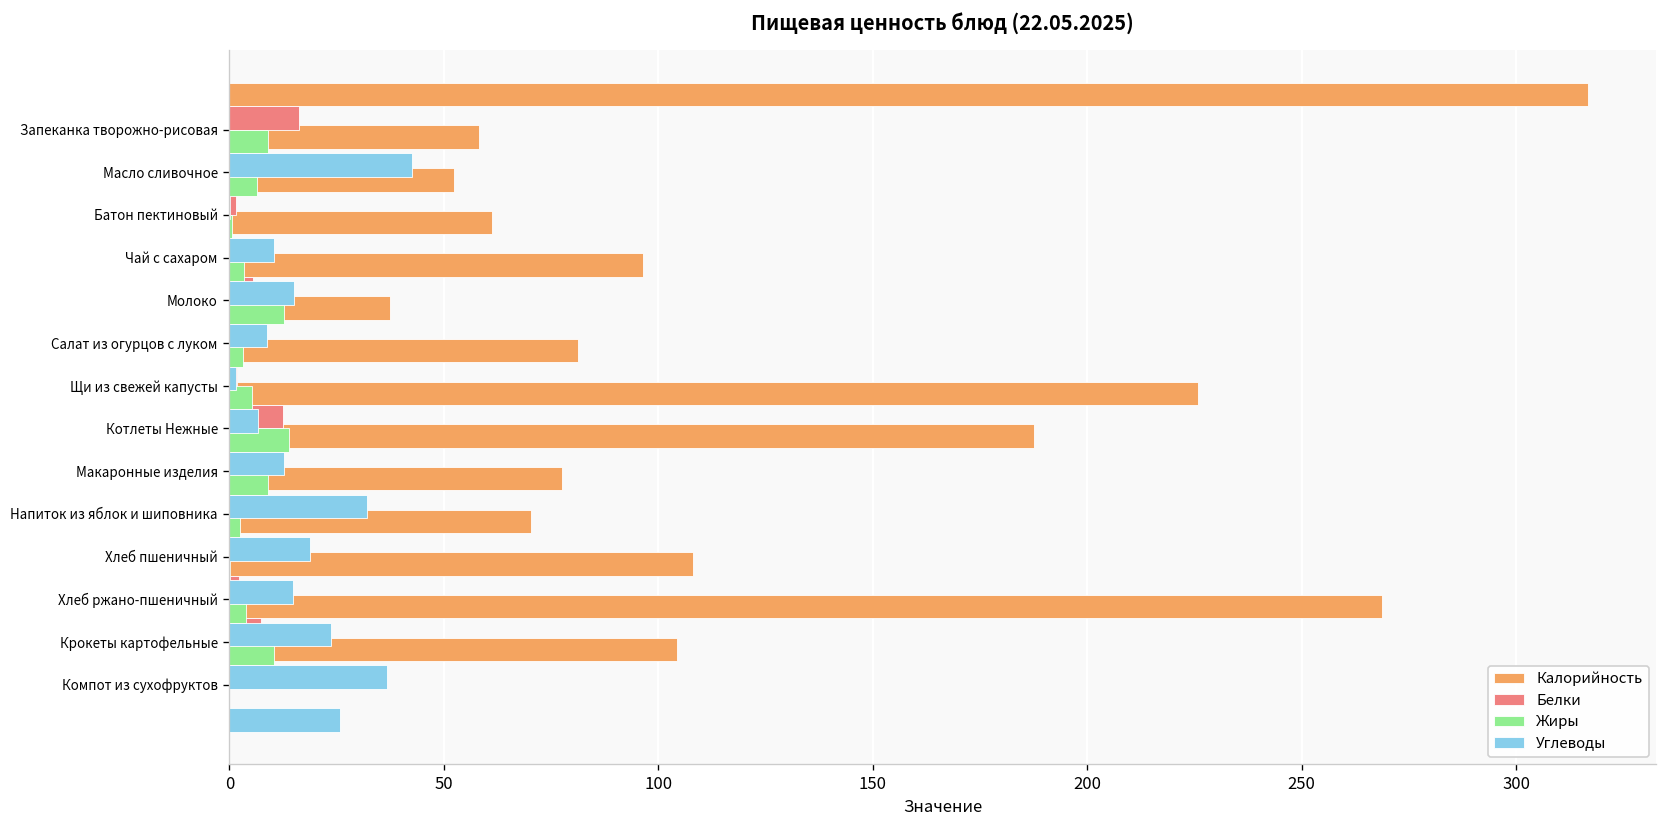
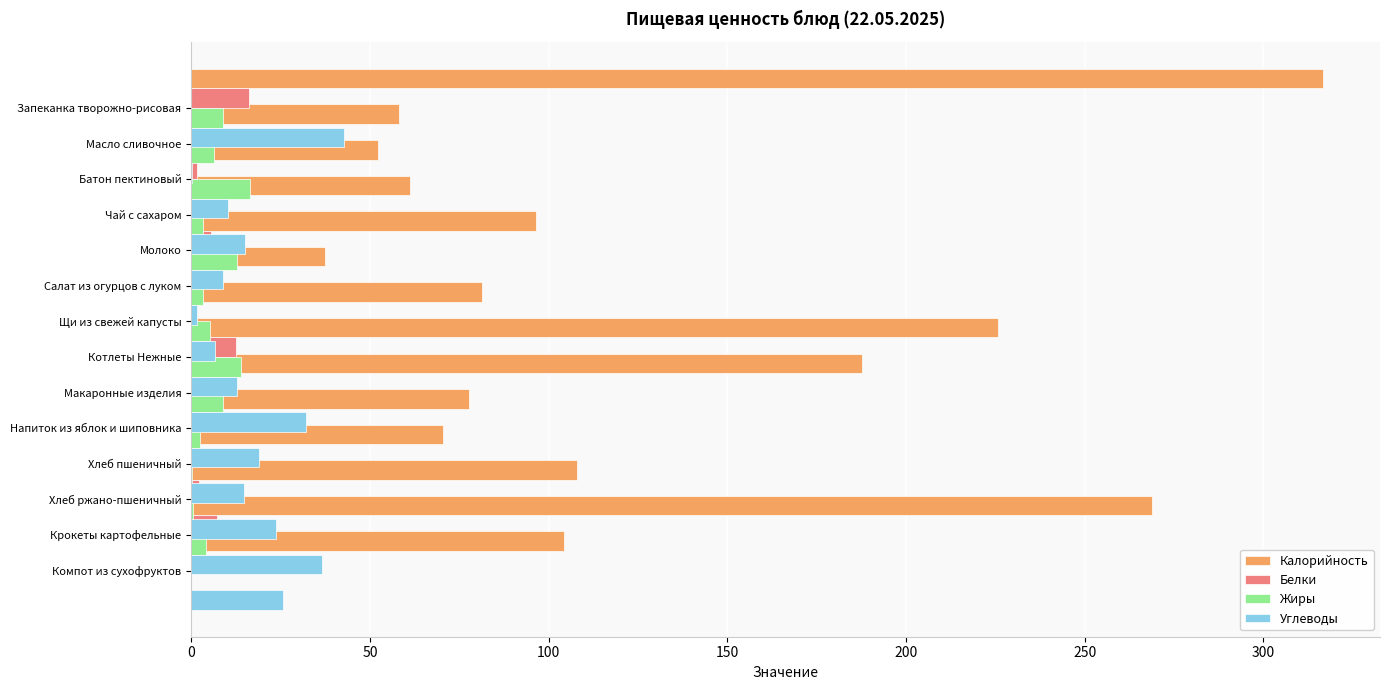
  {
    "Жиры": {
-     "Батон пектиновый": 1,
-     "Хлеб ржано-пшеничный": 4,
-     "Крокеты картофельные": 10,
+     "Батон пектиновый": 17,
+     "Хлеб ржано-пшеничный": 0,
+     "Крокеты картофельные": 4,
      "Компот из сухофруктов": 0
    }
  }
